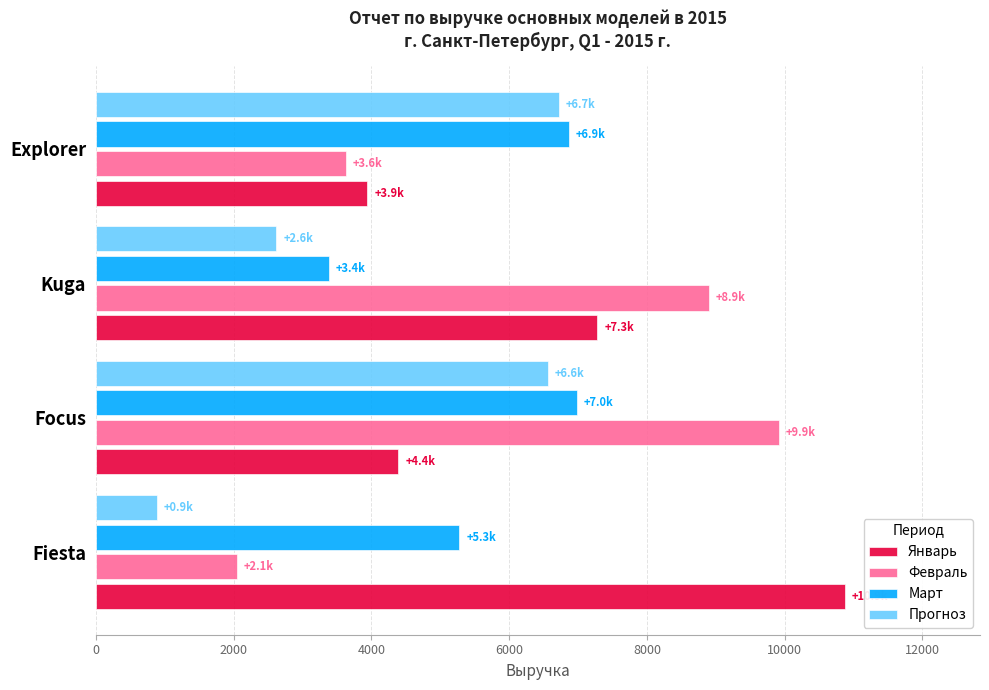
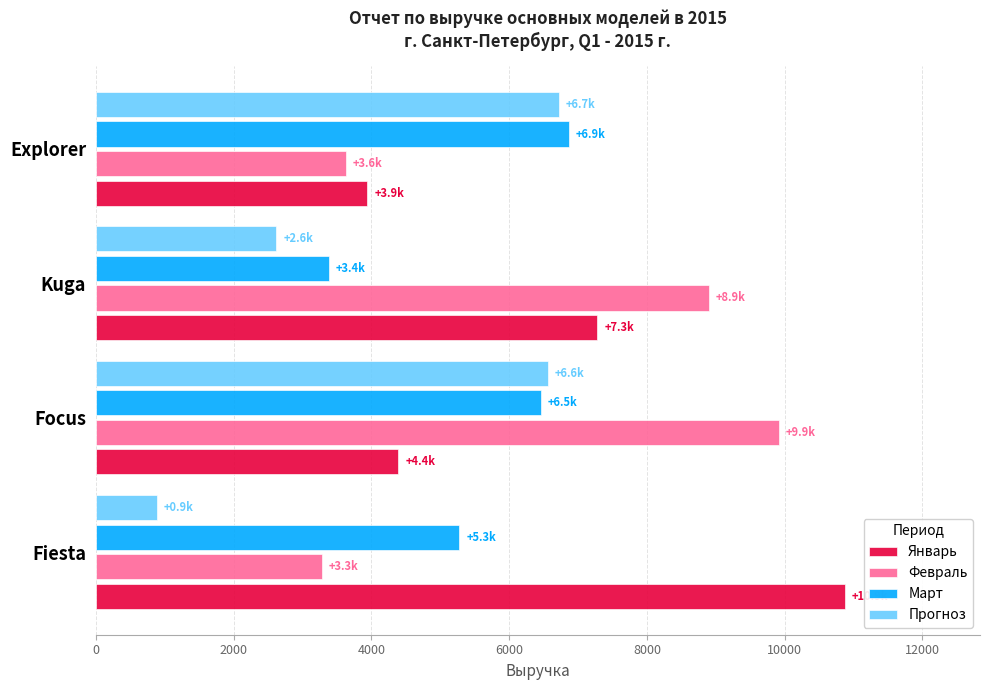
  {
    "Январь": {
      "Explorer": "+3.9k",
      "Kuga": "+7.3k",
      "Focus": "+4.4k"
    },
    "Февраль": {
      "Explorer": "+3.6k",
      "Kuga": "+8.9k",
      "Focus": "+9.9k",
-     "Fiesta": "+2.1k"
+     "Fiesta": "+3.3k"
    },
    "Март": {
      "Explorer": "+6.9k",
      "Kuga": "+3.4k",
-     "Focus": "+7.0k",
+     "Focus": "+6.5k",
      "Fiesta": "+5.3k"
    },
    "Прогноз": {
      "Explorer": "+6.7k",
      "Kuga": "+2.6k",
      "Focus": "+6.6k",
      "Fiesta": "+0.9k"
    }
  }
